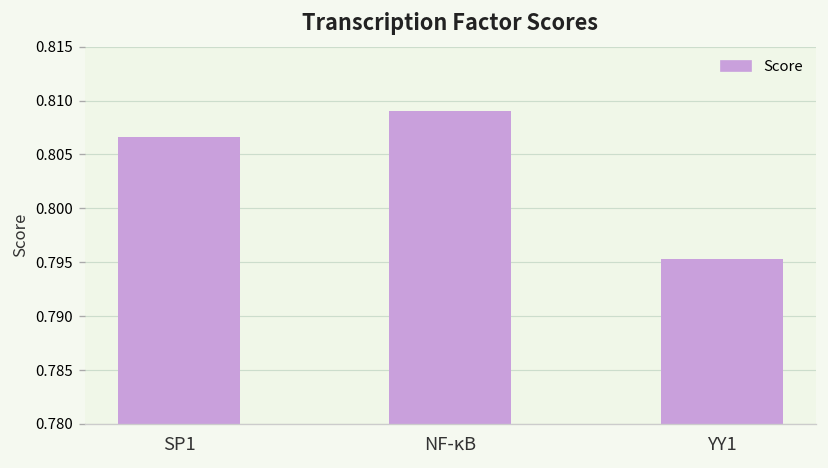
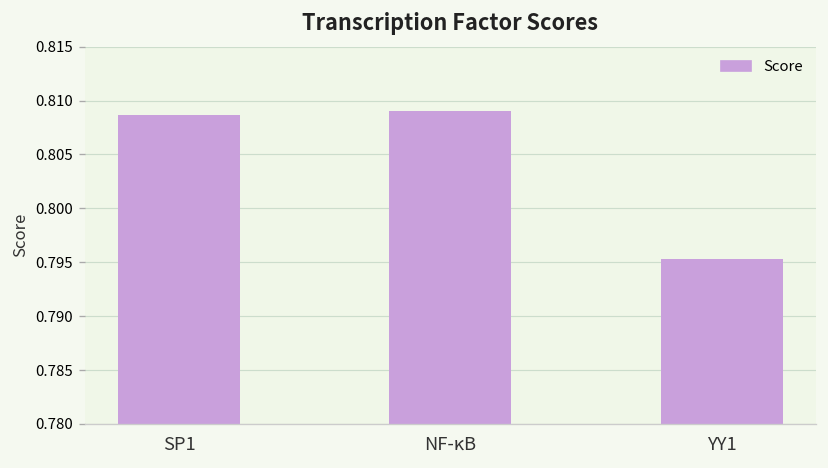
  {
-   "SP1": 0.807,
+   "SP1": 0.809,
    "NF-κB": 0.809,
    "YY1": 0.795
  }
